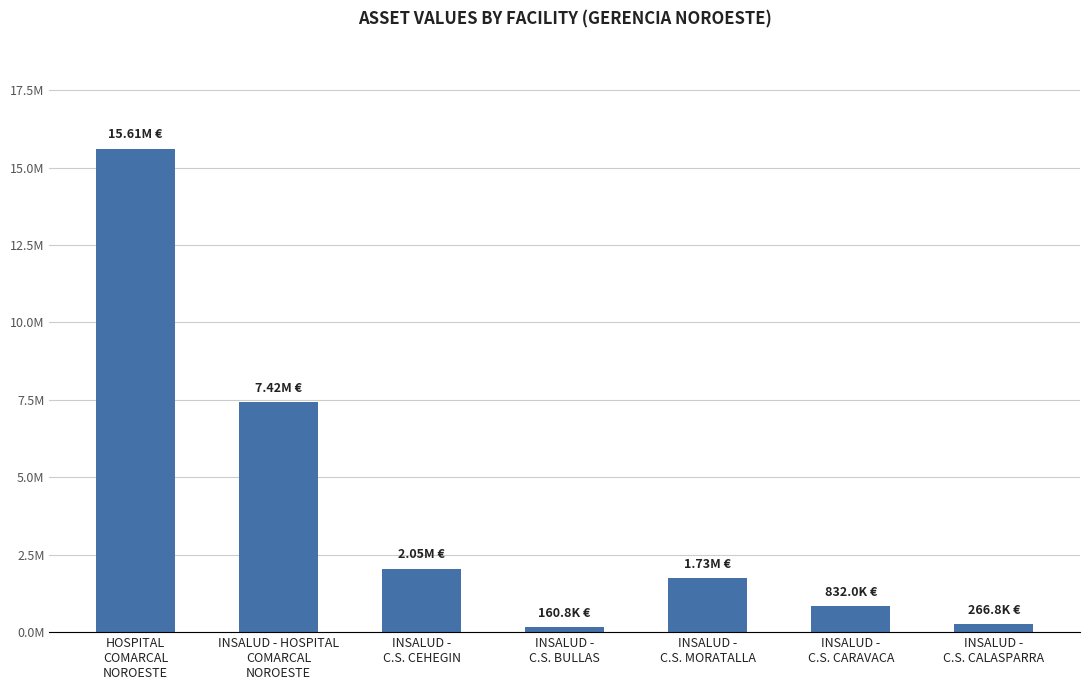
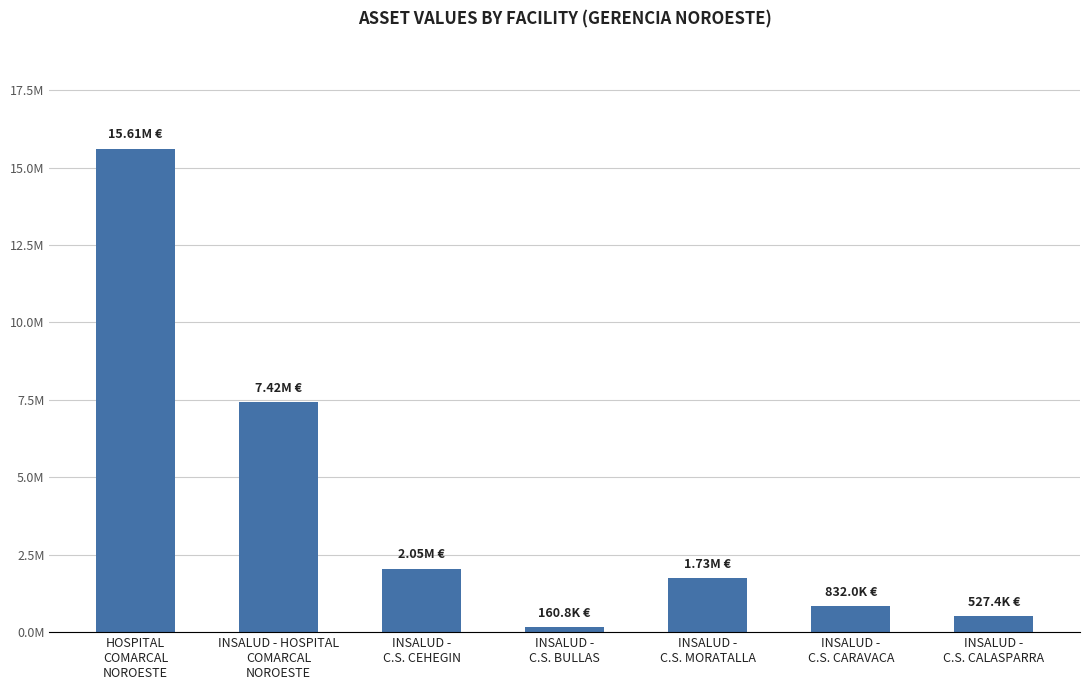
  {
    "HOSPITAL COMARCAL NOROESTE": "15.61M",
    "INSALUD - HOSPITAL COMARCAL NOROESTE": "7.42M",
    "INSALUD - C.S. CEHEGIN": "2.05M",
    "INSALUD - C.S. BULLAS": "160.8K",
    "INSALUD - C.S. MORATALLA": "1.73M",
    "INSALUD - C.S. CARAVACA": "832.0K",
-   "INSALUD - C.S. CALASPARRA": "266.8K"
+   "INSALUD - C.S. CALASPARRA": "527.4K"
  }
